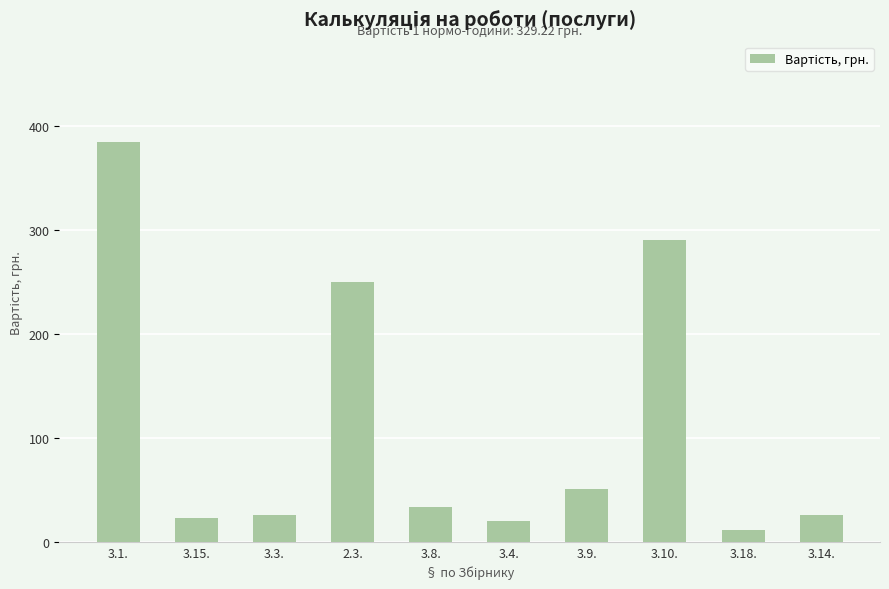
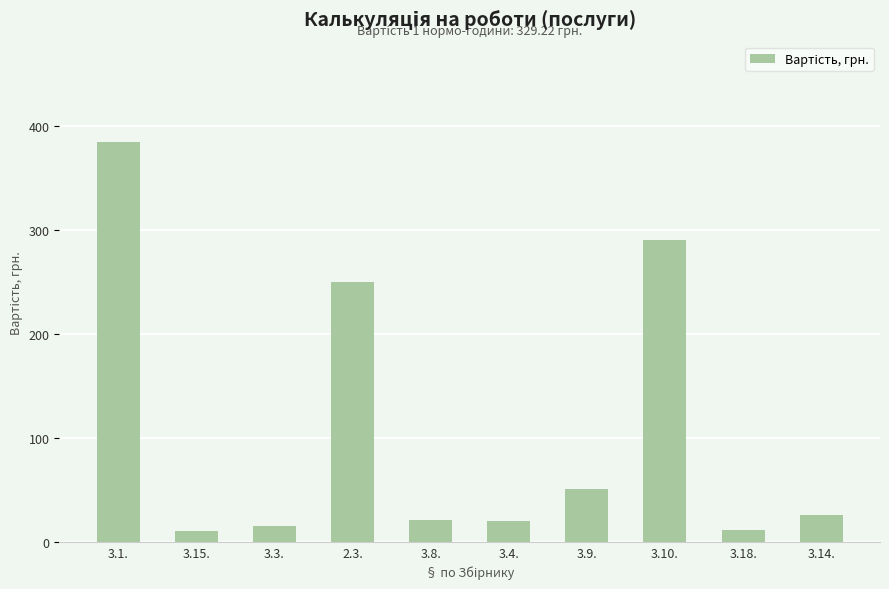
  {
    "3.1.": 385,
-   "3.15.": 23,
-   "3.3.": 26,
+   "3.15.": 11,
+   "3.3.": 15,
    "2.3.": 251,
-   "3.8.": 33,
+   "3.8.": 21,
    "3.4.": 20,
    "3.9.": 51,
    "3.10.": 291,
    "3.18.": 11,
    "3.14.": 26
  }
